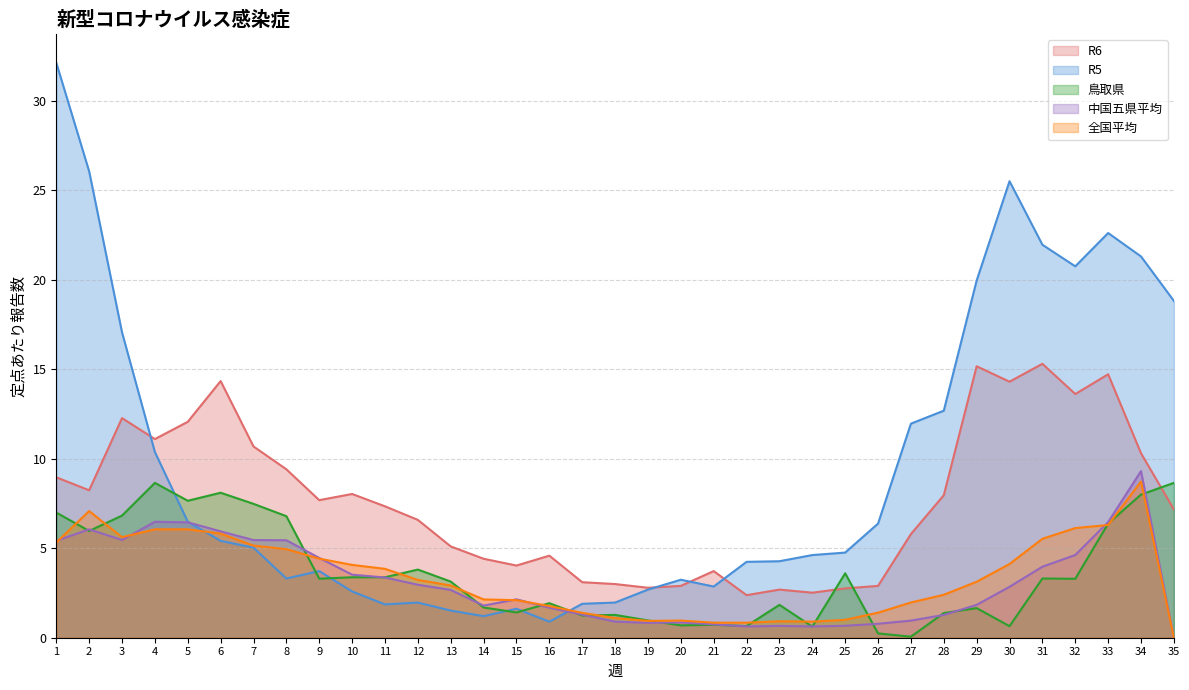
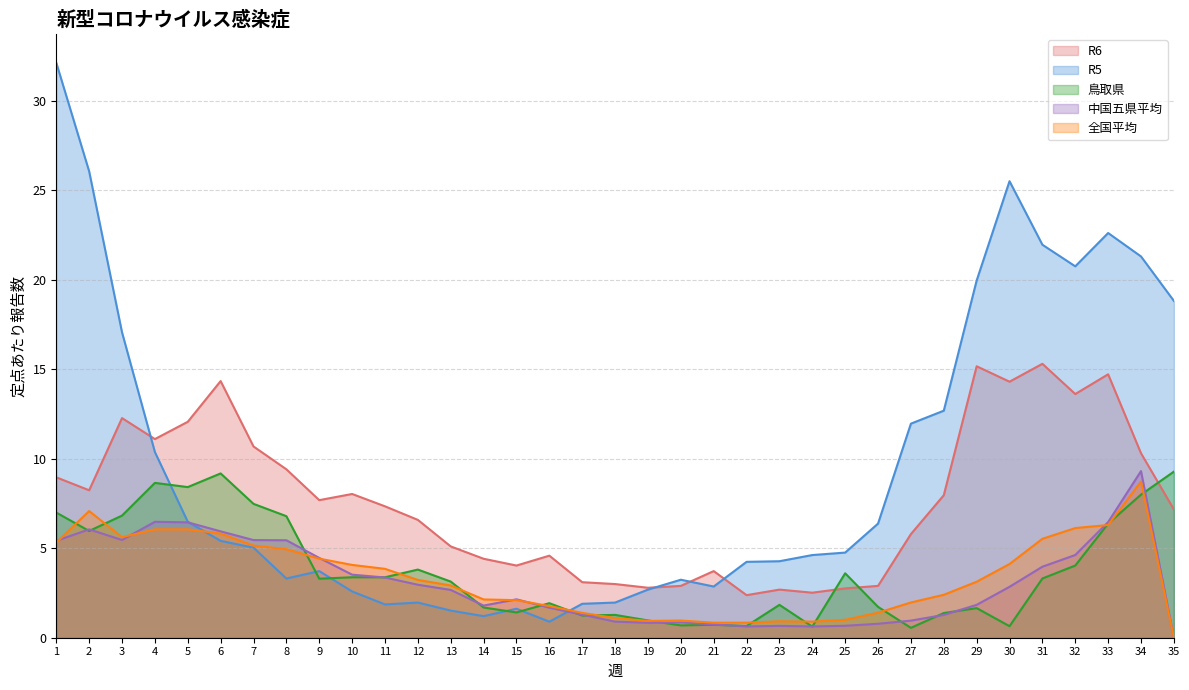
  {
    "鳥取県": {
      "1": 7.0,
      "3": 6.8,
      "4": 8.7,
-     "5": 7.7,
-     "6": 8.1,
+     "5": 8.4,
+     "6": 9.2,
      "7": 7.5,
      "8": 6.8,
      "9": 3.3,
      "10": 3.4,
      "12": 3.8,
      "13": 3.1,
      "15": 1.4,
      "16": 1.9,
      "18": 1.3,
      "20": 0.7,
      "23": 1.8,
      "25": 3.6,
-     "26": 0.2,
-     "27": 0.1,
+     "26": 1.7,
+     "27": 0.6,
      "29": 1.7,
      "30": 0.6,
      "31": 3.3,
-     "32": 3.3,
+     "32": 4.0,
      "34": 8.0,
-     "35": 8.7
+     "35": 9.3
    }
  }
